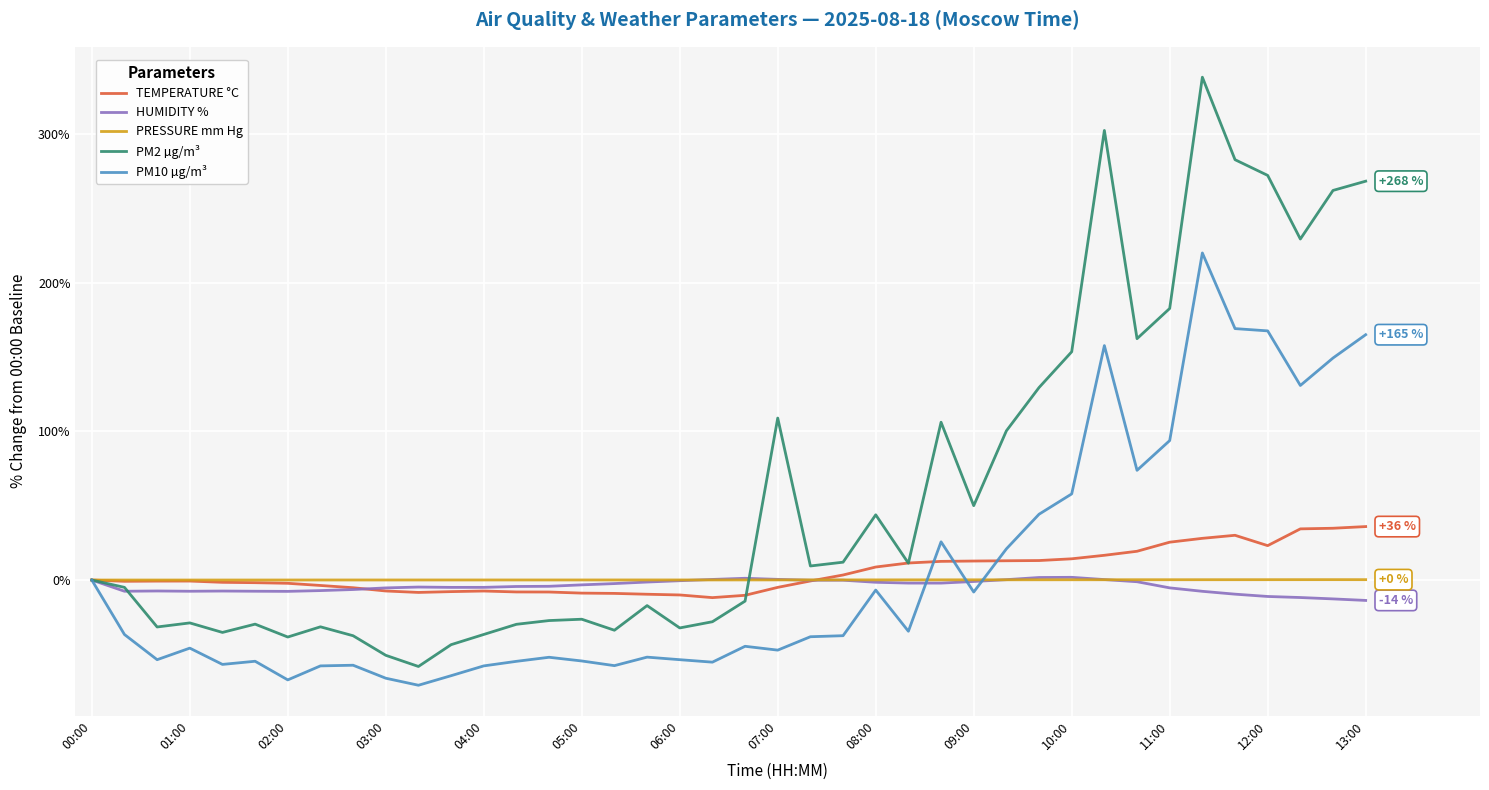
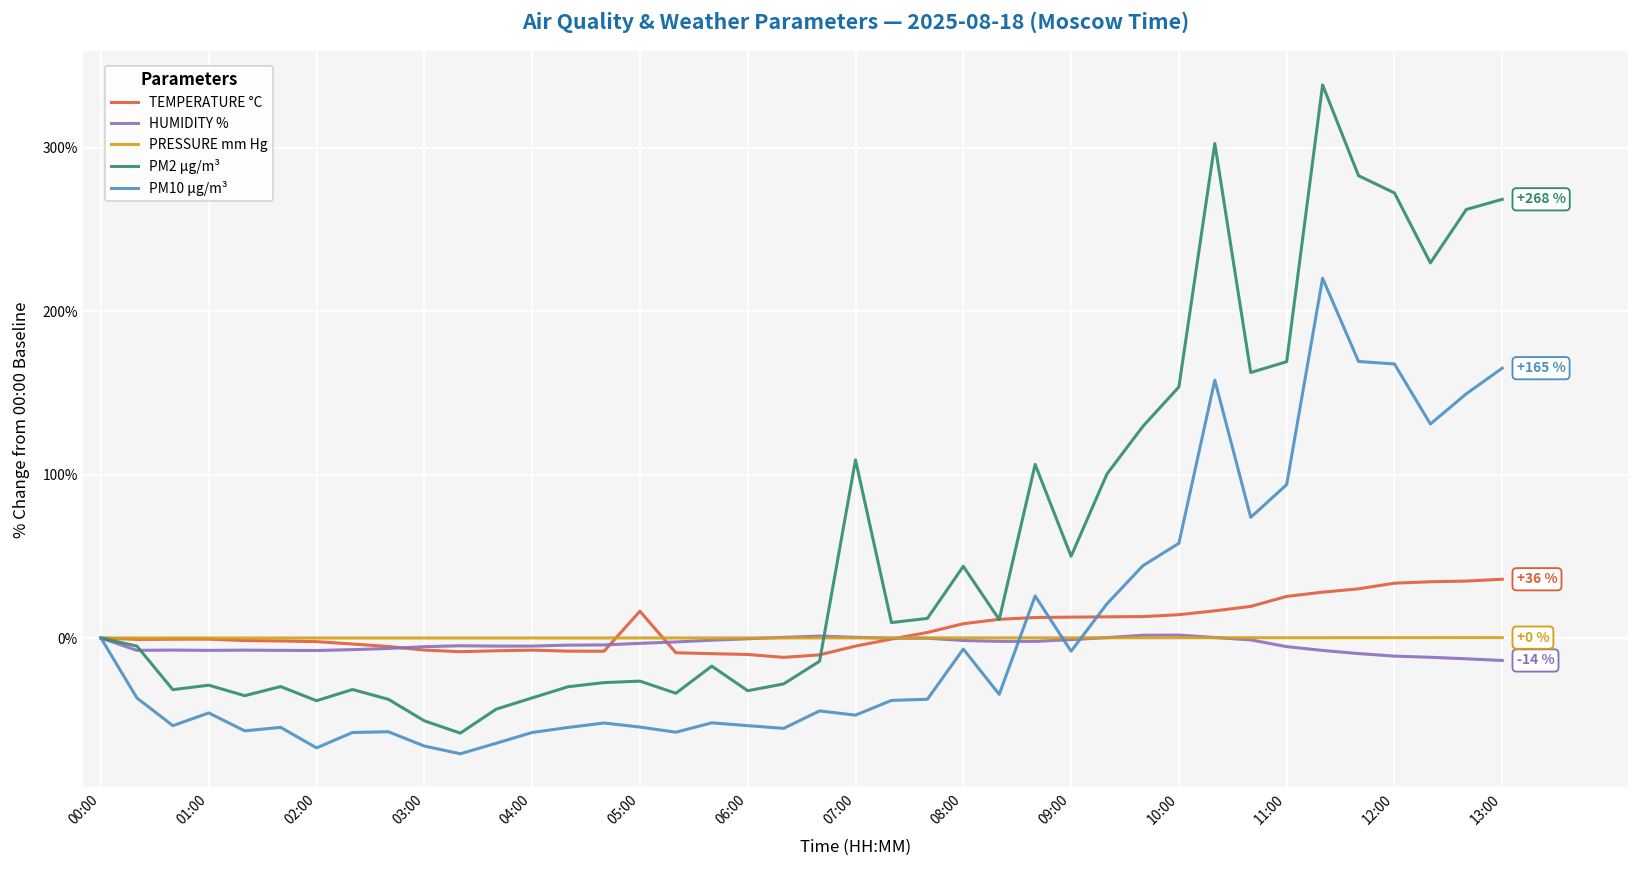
  {
    "TEMPERATURE °C": {
      "02:00": "-2%",
      "03:00": "-7%",
      "04:00": "-7%",
-     "05:00": "-9%",
+     "05:00": "16%",
      "06:00": "-10%",
      "07:00": "-5%",
      "08:00": "9%",
      "09:00": "13%",
      "10:00": "14%",
      "11:00": "25%",
-     "12:00": "23%"
+     "12:00": "34%"
    },
    "HUMIDITY %": {
      "01:00": "-8%",
      "02:00": "-8%",
      "03:00": "-5%",
      "04:00": "-5%",
      "05:00": "-3%",
      "11:00": "-5%",
      "12:00": "-11%"
    },
    "PRESSURE mm Hg": {
      "02:00": "0%",
      "03:00": "0%",
      "04:00": "0%",
      "05:00": "0%",
      "11:00": "0%",
      "12:00": "0%"
    },
    "PM2 µg/m³": {
      "01:00": "-29%",
      "02:00": "-38%",
      "03:00": "-51%",
      "04:00": "-37%",
      "05:00": "-26%",
      "06:00": "-32%",
      "07:00": "109%",
      "08:00": "44%",
      "09:00": "50%",
      "10:00": "154%",
-     "11:00": "183%",
+     "11:00": "169%",
      "12:00": "272%"
    },
    "PM10 µg/m³": {
      "01:00": "-46%",
      "02:00": "-67%",
      "03:00": "-66%",
      "04:00": "-58%",
      "05:00": "-54%",
      "06:00": "-54%",
      "07:00": "-47%",
      "08:00": "-7%",
      "09:00": "-8%",
      "10:00": "58%",
      "11:00": "94%",
      "12:00": "168%"
    }
  }
